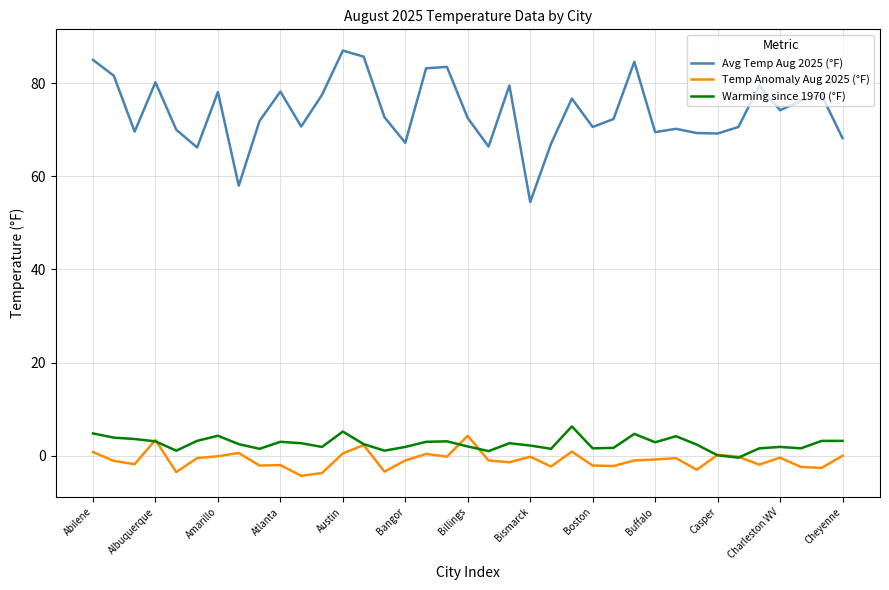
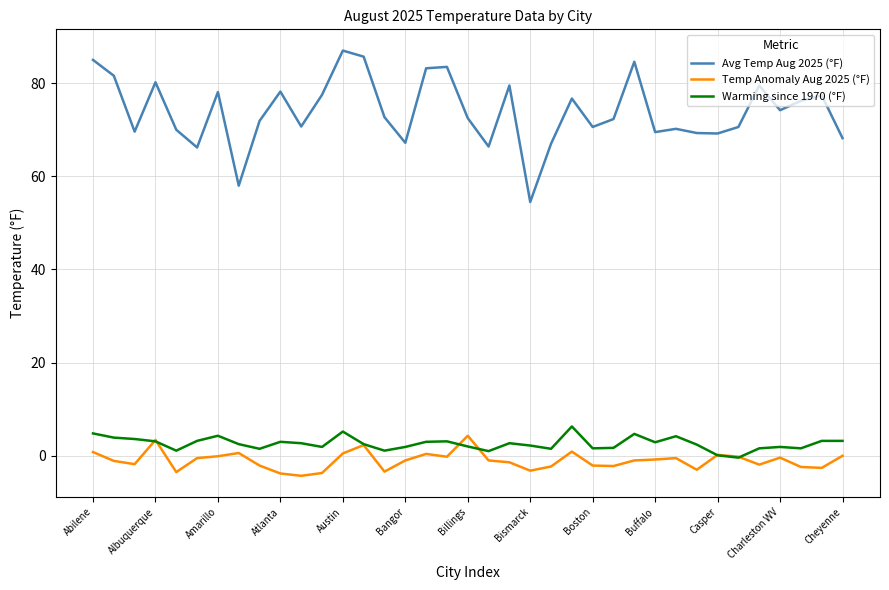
  {
    "Avg Temp Aug 2025 (°F)": {
      "Abilene": 85,
      "Albuquerque": 80,
      "Amarillo": 78,
      "Atlanta": 78,
      "Austin": 87,
      "Bangor": 67,
      "Billings": 73,
      "Bismarck": 55,
      "Boston": 71,
      "Buffalo": 70,
      "Casper": 69,
      "Charleston WV": 74,
      "Cheyenne": 68
    },
    "Temp Anomaly Aug 2025 (°F)": {
      "Abilene": 1,
      "Amarillo": 0,
-     "Atlanta": -2,
+     "Atlanta": -4,
      "Austin": 1,
      "Bangor": -1,
      "Billings": 4,
-     "Bismarck": 0,
+     "Bismarck": -3,
      "Boston": -2,
      "Buffalo": -1,
      "Charleston WV": 0,
      "Cheyenne": 0
    },
    "Warming since 1970 (°F)": {
      "Abilene": 5,
      "Amarillo": 4,
      "Atlanta": 3,
      "Austin": 5,
      "Bangor": 2,
      "Billings": 2,
      "Bismarck": 2,
      "Boston": 2,
      "Buffalo": 3,
      "Charleston WV": 2,
      "Cheyenne": 3
    }
  }
